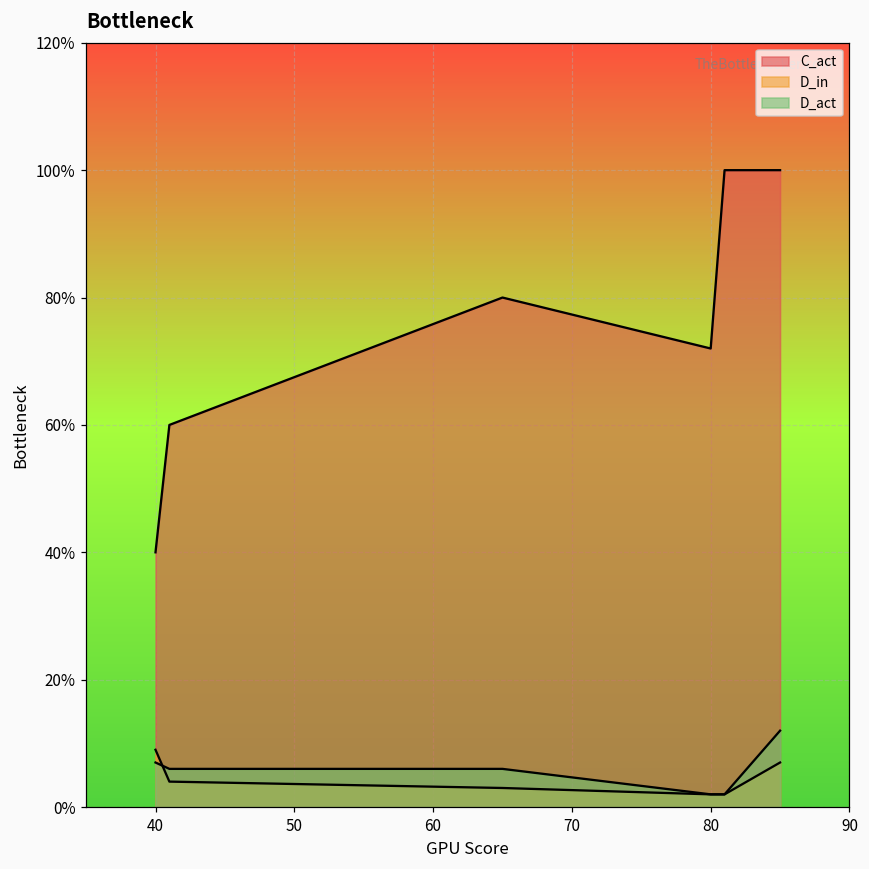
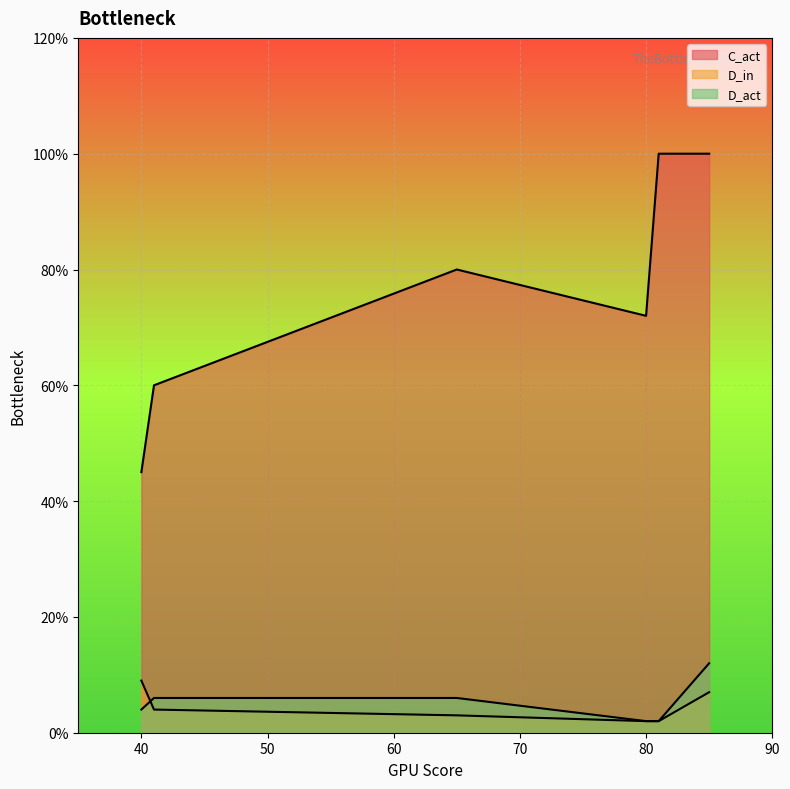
  {
    "C_act": {
-     "40": "40%",
+     "40": "45%",
      "80": "72%"
    },
    "D_in": {
      "40": "9%"
    },
    "D_act": {
-     "40": "7%"
+     "40": "4%"
    }
  }
